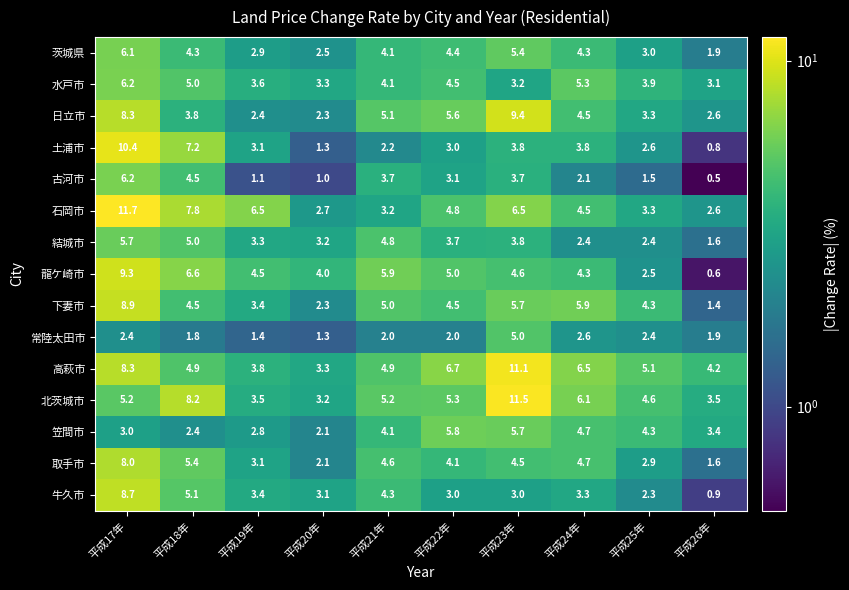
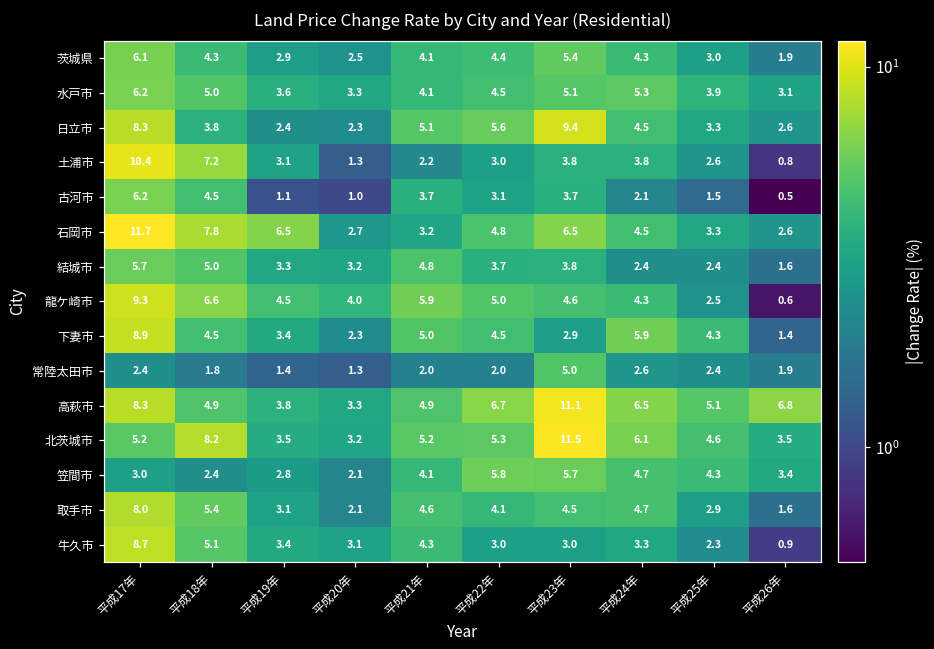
  {
    "茨城県": {
      "平成17年": 6.1,
      "平成18年": 4.3,
      "平成19年": 2.9,
      "平成20年": 2.5,
      "平成21年": 4.1,
      "平成22年": 4.4,
      "平成23年": 5.4,
      "平成24年": 4.3,
      "平成25年": 3.0,
      "平成26年": 1.9
    },
    "水戸市": {
      "平成17年": 6.2,
      "平成18年": 5.0,
      "平成19年": 3.6,
      "平成20年": 3.3,
      "平成21年": 4.1,
      "平成22年": 4.5,
-     "平成23年": 3.2,
+     "平成23年": 5.1,
      "平成24年": 5.3,
      "平成25年": 3.9,
      "平成26年": 3.1
    },
    "日立市": {
      "平成17年": 8.3,
      "平成18年": 3.8,
      "平成19年": 2.4,
      "平成20年": 2.3,
      "平成21年": 5.1,
      "平成22年": 5.6,
      "平成23年": 9.4,
      "平成24年": 4.5,
      "平成25年": 3.3,
      "平成26年": 2.6
    },
    "土浦市": {
      "平成17年": 10.4,
      "平成18年": 7.2,
      "平成19年": 3.1,
      "平成20年": 1.3,
      "平成21年": 2.2,
      "平成22年": 3.0,
      "平成23年": 3.8,
      "平成24年": 3.8,
      "平成25年": 2.6,
      "平成26年": 0.8
    },
    "古河市": {
      "平成17年": 6.2,
      "平成18年": 4.5,
      "平成19年": 1.1,
      "平成20年": 1.0,
      "平成21年": 3.7,
      "平成22年": 3.1,
      "平成23年": 3.7,
      "平成24年": 2.1,
      "平成25年": 1.5,
      "平成26年": 0.5
    },
    "石岡市": {
      "平成17年": 11.7,
      "平成18年": 7.8,
      "平成19年": 6.5,
      "平成20年": 2.7,
      "平成21年": 3.2,
      "平成22年": 4.8,
      "平成23年": 6.5,
      "平成24年": 4.5,
      "平成25年": 3.3,
      "平成26年": 2.6
    },
    "結城市": {
      "平成17年": 5.7,
      "平成18年": 5.0,
      "平成19年": 3.3,
      "平成20年": 3.2,
      "平成21年": 4.8,
      "平成22年": 3.7,
      "平成23年": 3.8,
      "平成24年": 2.4,
      "平成25年": 2.4,
      "平成26年": 1.6
    },
    "龍ケ崎市": {
      "平成17年": 9.3,
      "平成18年": 6.6,
      "平成19年": 4.5,
      "平成20年": 4.0,
      "平成21年": 5.9,
      "平成22年": 5.0,
      "平成23年": 4.6,
      "平成24年": 4.3,
      "平成25年": 2.5,
      "平成26年": 0.6
    },
    "下妻市": {
      "平成17年": 8.9,
      "平成18年": 4.5,
      "平成19年": 3.4,
      "平成20年": 2.3,
      "平成21年": 5.0,
      "平成22年": 4.5,
-     "平成23年": 5.7,
+     "平成23年": 2.9,
      "平成24年": 5.9,
      "平成25年": 4.3,
      "平成26年": 1.4
    },
    "常陸太田市": {
      "平成17年": 2.4,
      "平成18年": 1.8,
      "平成19年": 1.4,
      "平成20年": 1.3,
      "平成21年": 2.0,
      "平成22年": 2.0,
      "平成23年": 5.0,
      "平成24年": 2.6,
      "平成25年": 2.4,
      "平成26年": 1.9
    },
    "高萩市": {
      "平成17年": 8.3,
      "平成18年": 4.9,
      "平成19年": 3.8,
      "平成20年": 3.3,
      "平成21年": 4.9,
      "平成22年": 6.7,
      "平成23年": 11.1,
      "平成24年": 6.5,
      "平成25年": 5.1,
-     "平成26年": 4.2
+     "平成26年": 6.8
    },
    "北茨城市": {
      "平成17年": 5.2,
      "平成18年": 8.2,
      "平成19年": 3.5,
      "平成20年": 3.2,
      "平成21年": 5.2,
      "平成22年": 5.3,
      "平成23年": 11.5,
      "平成24年": 6.1,
      "平成25年": 4.6,
      "平成26年": 3.5
    },
    "笠間市": {
      "平成17年": 3.0,
      "平成18年": 2.4,
      "平成19年": 2.8,
      "平成20年": 2.1,
      "平成21年": 4.1,
      "平成22年": 5.8,
      "平成23年": 5.7,
      "平成24年": 4.7,
      "平成25年": 4.3,
      "平成26年": 3.4
    },
    "取手市": {
      "平成17年": 8.0,
      "平成18年": 5.4,
      "平成19年": 3.1,
      "平成20年": 2.1,
      "平成21年": 4.6,
      "平成22年": 4.1,
      "平成23年": 4.5,
      "平成24年": 4.7,
      "平成25年": 2.9,
      "平成26年": 1.6
    },
    "牛久市": {
      "平成17年": 8.7,
      "平成18年": 5.1,
      "平成19年": 3.4,
      "平成20年": 3.1,
      "平成21年": 4.3,
      "平成22年": 3.0,
      "平成23年": 3.0,
      "平成24年": 3.3,
      "平成25年": 2.3,
      "平成26年": 0.9
    }
  }
